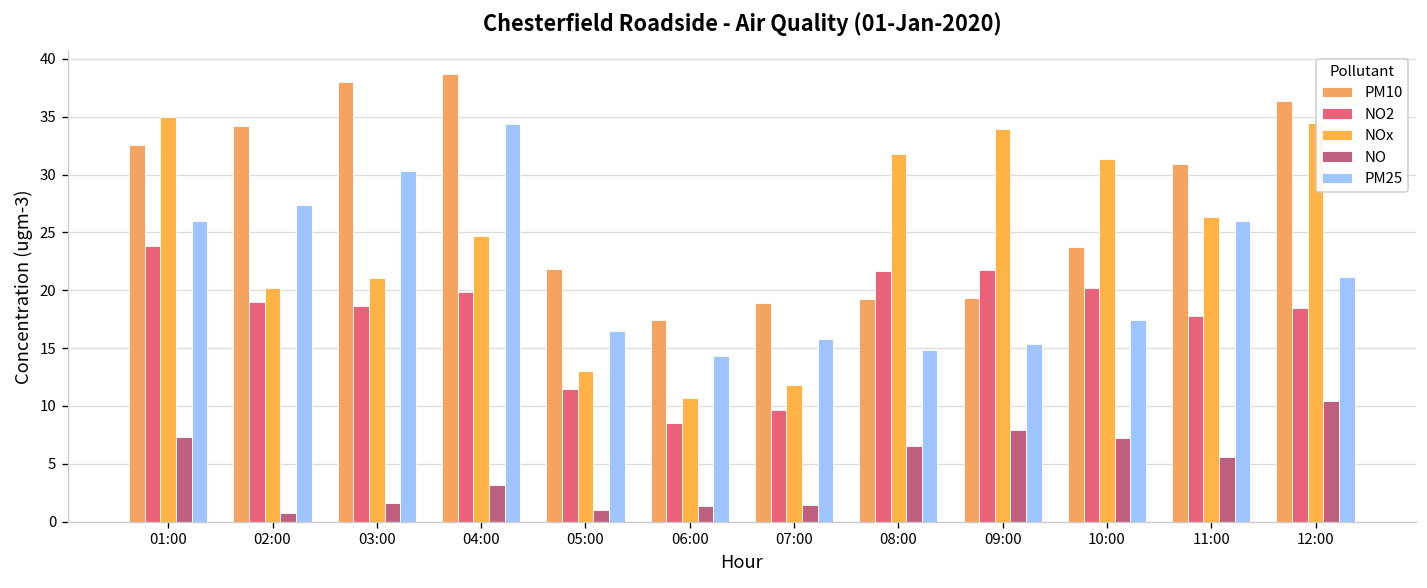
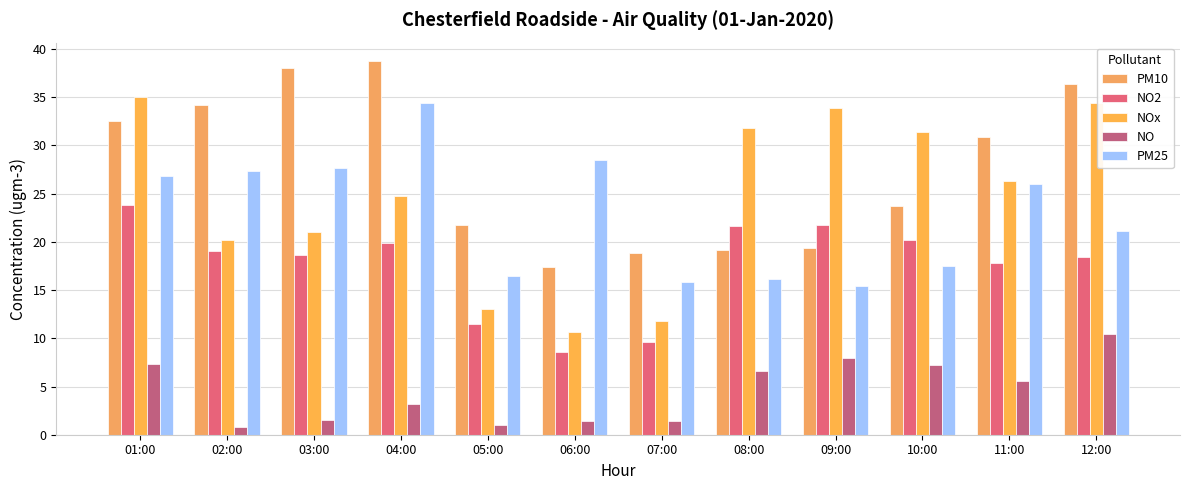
  {
    "PM25": {
-     "01:00": 26,
+     "01:00": 27,
      "02:00": 27,
-     "03:00": 30,
+     "03:00": 28,
      "04:00": 34,
      "05:00": 17,
-     "06:00": 14,
+     "06:00": 28,
      "07:00": 16,
-     "08:00": 15,
+     "08:00": 16,
      "09:00": 15,
      "10:00": 17,
      "11:00": 26,
      "12:00": 21
    }
  }
